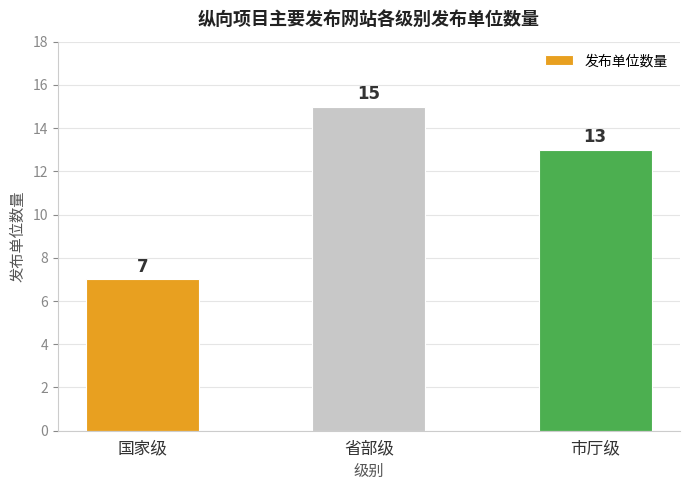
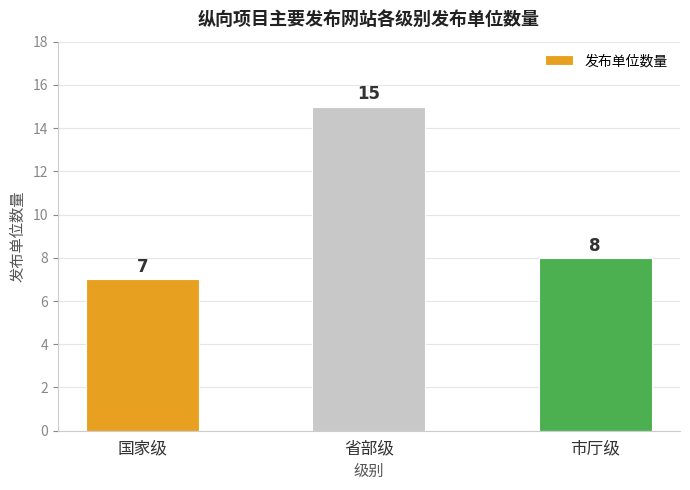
  {
    "国家级": 7,
    "省部级": 15,
-   "市厅级": 13
+   "市厅级": 8
  }
